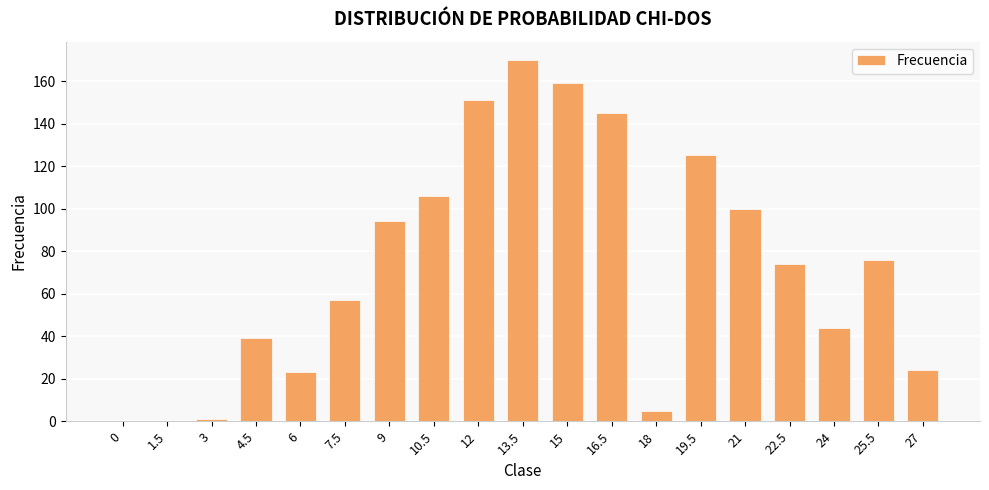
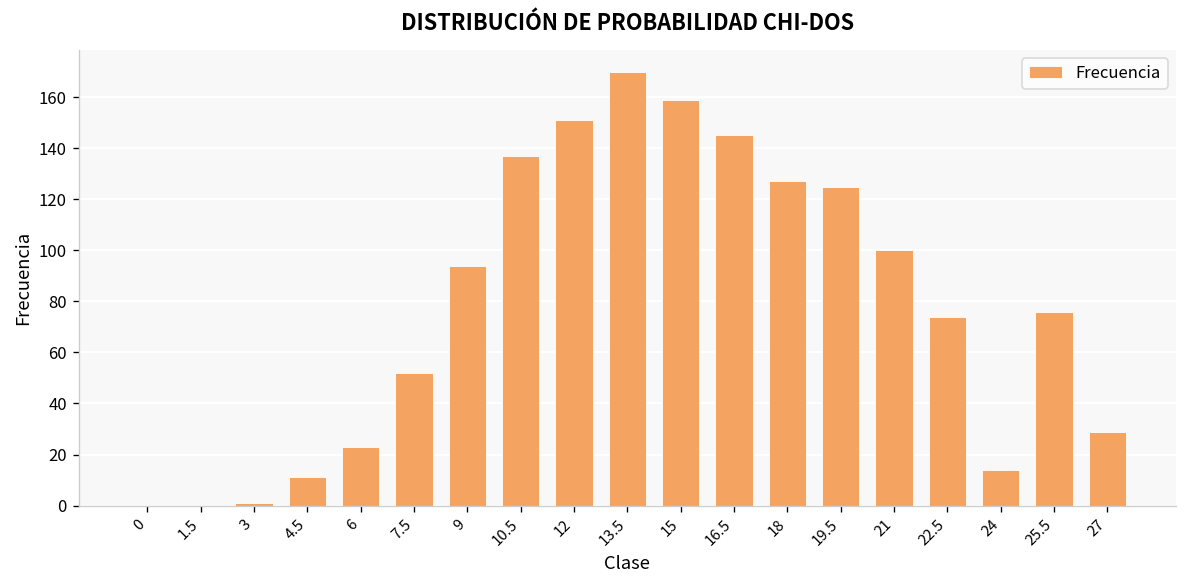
  {
    "0": 0,
    "1.5": 0,
-   "4.5": 39,
+   "4.5": 11,
    "6": 23,
-   "7.5": 57,
+   "7.5": 52,
    "9": 94,
-   "10.5": 106,
+   "10.5": 137,
    "12": 151,
    "13.5": 170,
    "15": 159,
    "16.5": 145,
-   "18": 5,
+   "18": 127,
    "19.5": 125,
    "21": 100,
    "22.5": 74,
-   "24": 44,
+   "24": 14,
    "25.5": 76,
-   "27": 24
+   "27": 29
  }
